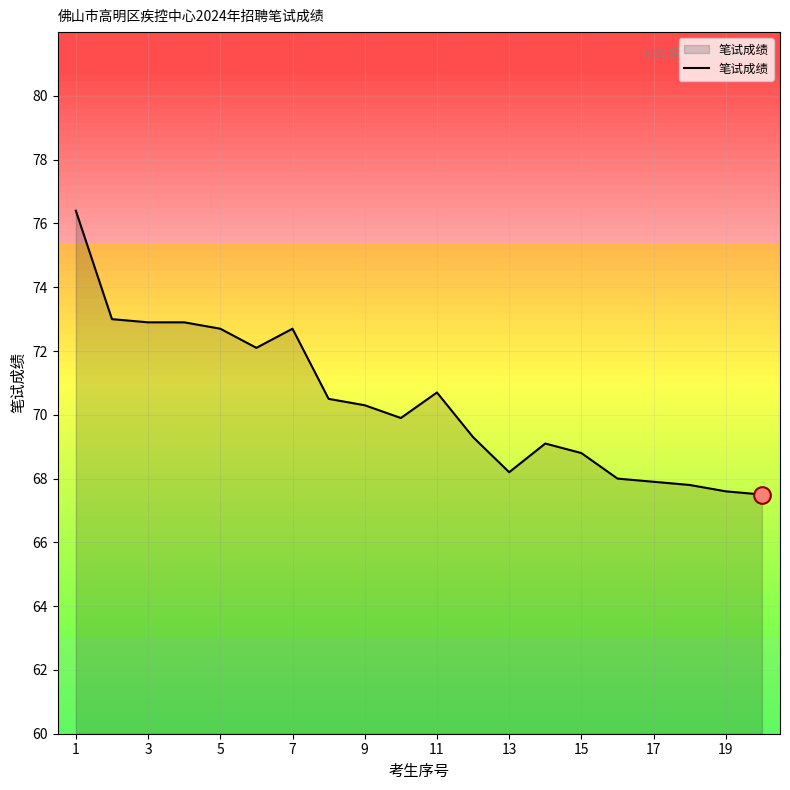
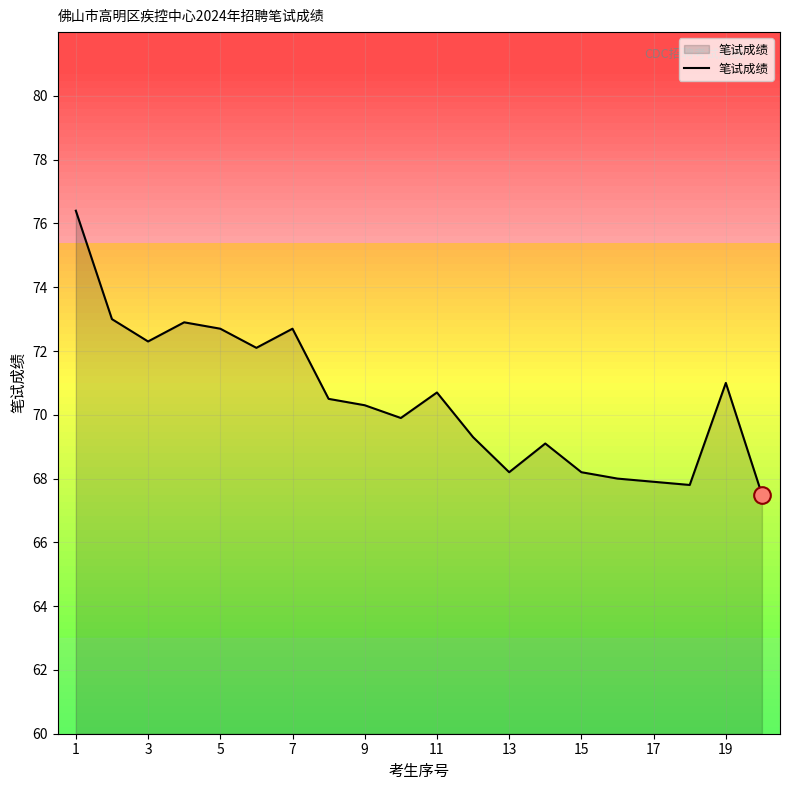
  {
    "笔试成绩": {
      "1": 76.4,
-     "3": 72.9,
+     "3": 72.3,
      "5": 72.7,
      "7": 72.7,
      "9": 70.3,
      "11": 70.7,
      "13": 68.2,
-     "15": 68.8,
+     "15": 68.2,
      "17": 67.9,
-     "19": 67.6
+     "19": 71.0
    }
  }
